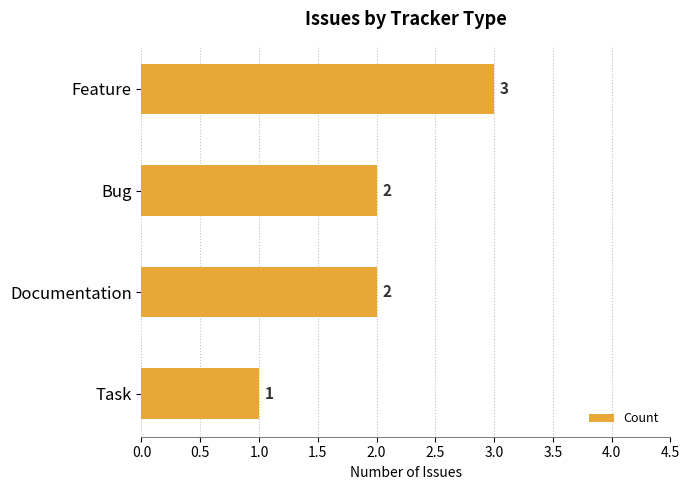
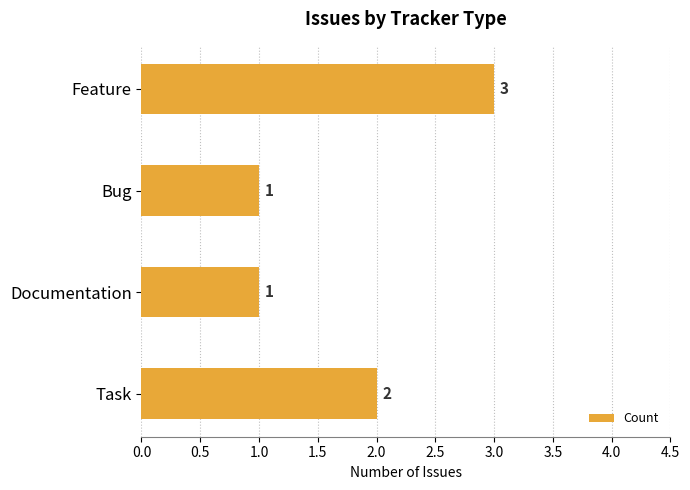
  {
    "Feature": 3,
-   "Bug": 2,
-   "Documentation": 2,
-   "Task": 1
+   "Bug": 1,
+   "Documentation": 1,
+   "Task": 2
  }
